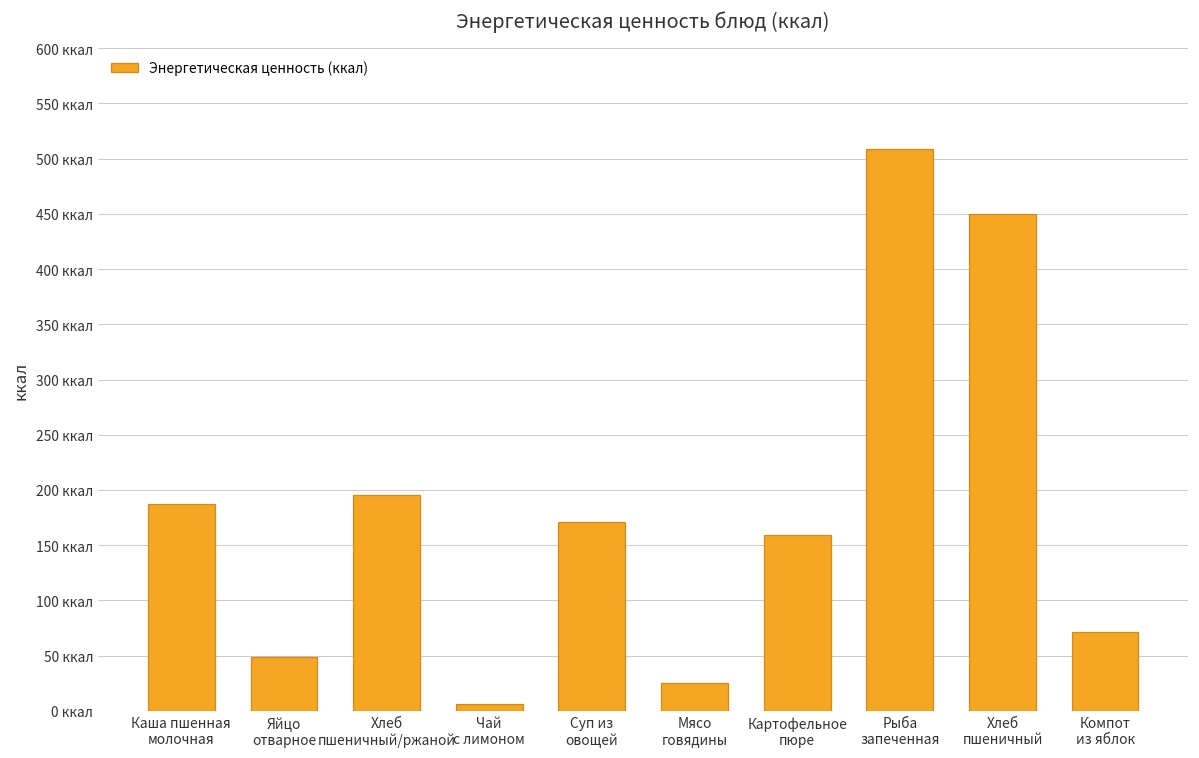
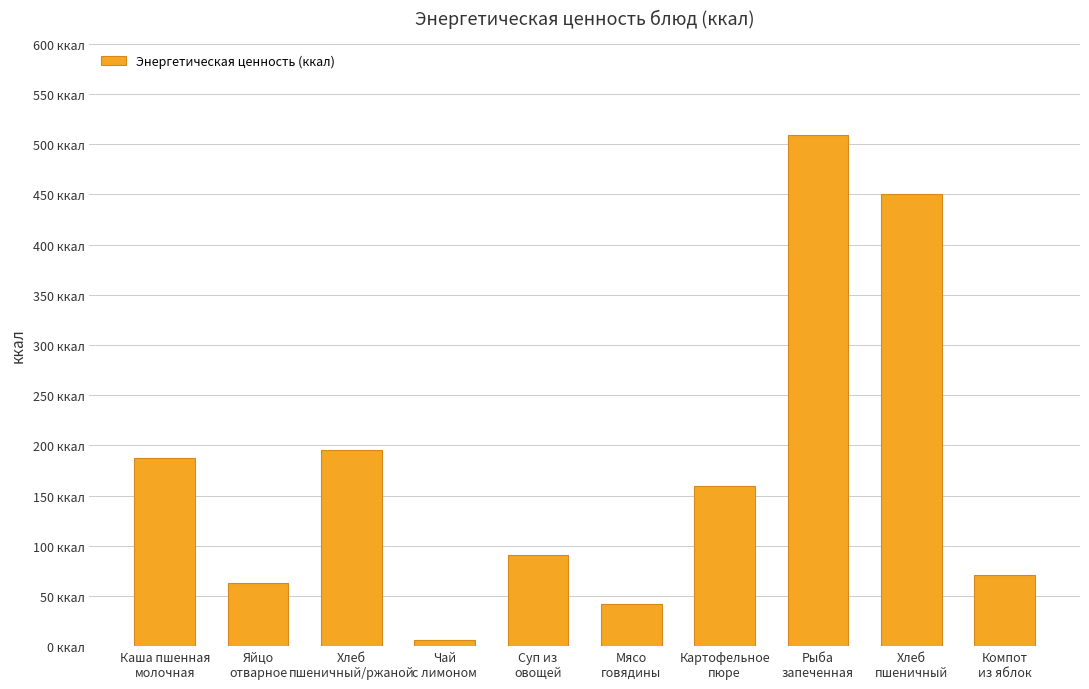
  {
    "Каша пшенная молочная": "187 ккал",
-   "Яйцо отварное": "49 ккал",
+   "Яйцо отварное": "63 ккал",
    "Хлеб пшеничный/ржаной": "195 ккал",
    "Чай с лимоном": "6 ккал",
-   "Суп из овощей": "171 ккал",
-   "Мясо говядины": "25 ккал",
+   "Суп из овощей": "91 ккал",
+   "Мясо говядины": "42 ккал",
    "Картофельное пюре": "159 ккал",
    "Рыба запеченная": "509 ккал",
    "Хлеб пшеничный": "450 ккал",
    "Компот из яблок": "71 ккал"
  }
